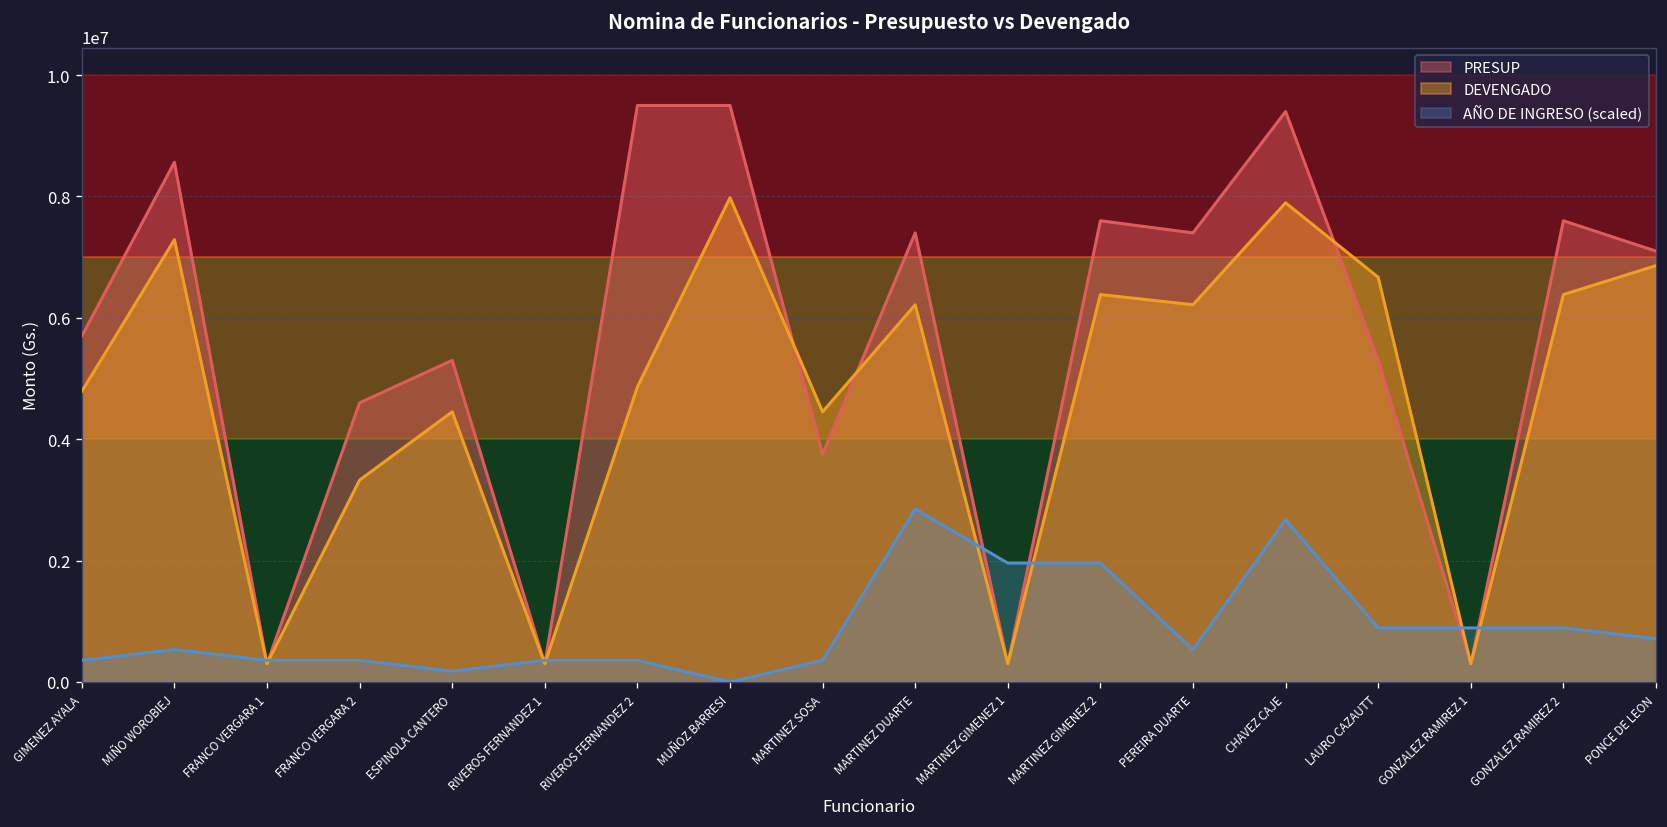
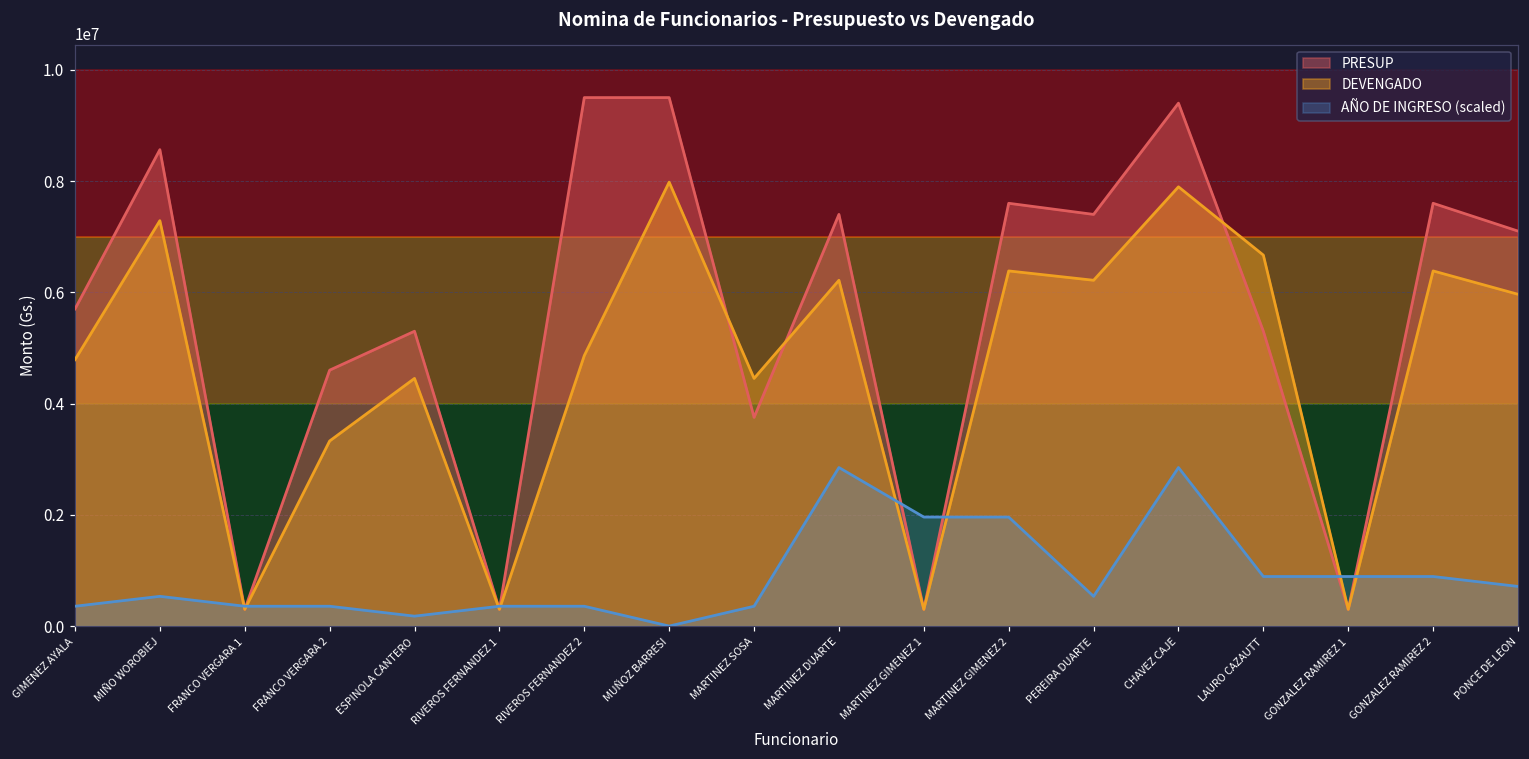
  {
    "PRESUP": {
      "GIMENEZ AYALA": 5700000,
      "MIÑO WOROBIEJ": 8600000,
      "FRANCO VERGARA 2": 4600000,
      "ESPINOLA CANTERO": 5300000,
      "RIVEROS FERNANDEZ 2": 9500000,
      "MUÑOZ BARRESI": 9500000,
      "MARTINEZ SOSA": 3800000,
      "MARTINEZ DUARTE": 7400000,
      "MARTINEZ GIMENEZ 2": 7600000,
      "PEREIRA DUARTE": 7400000,
      "CHAVEZ CAJE": 9400000,
      "LAURO CAZAUTT": 5300000,
      "GONZALEZ RAMIREZ 2": 7600000,
      "PONCE DE LEON": 7100000
    },
    "DEVENGADO": {
      "GIMENEZ AYALA": 4800000,
      "MIÑO WOROBIEJ": 7300000,
      "FRANCO VERGARA 2": 3300000,
      "ESPINOLA CANTERO": 4500000,
      "RIVEROS FERNANDEZ 2": 4900000,
      "MUÑOZ BARRESI": 8000000,
      "MARTINEZ SOSA": 4500000,
      "MARTINEZ DUARTE": 6200000,
      "MARTINEZ GIMENEZ 2": 6400000,
      "PEREIRA DUARTE": 6200000,
      "CHAVEZ CAJE": 7900000,
      "LAURO CAZAUTT": 6700000,
      "GONZALEZ RAMIREZ 2": 6400000,
-     "PONCE DE LEON": 6900000
+     "PONCE DE LEON": 6000000
    },
    "AÑO DE INGRESO (scaled)": {
      "GIMENEZ AYALA": 400000,
      "MIÑO WOROBIEJ": 500000,
      "FRANCO VERGARA 1": 400000,
      "FRANCO VERGARA 2": 400000,
      "ESPINOLA CANTERO": 200000,
      "RIVEROS FERNANDEZ 1": 400000,
      "RIVEROS FERNANDEZ 2": 400000,
      "MUÑOZ BARRESI": 0,
      "MARTINEZ SOSA": 400000,
      "MARTINEZ DUARTE": 2900000,
      "MARTINEZ GIMENEZ 1": 2000000,
      "MARTINEZ GIMENEZ 2": 2000000,
      "PEREIRA DUARTE": 500000,
-     "CHAVEZ CAJE": 2700000,
+     "CHAVEZ CAJE": 2900000,
      "LAURO CAZAUTT": 900000,
      "GONZALEZ RAMIREZ 1": 900000,
      "GONZALEZ RAMIREZ 2": 900000,
      "PONCE DE LEON": 700000
    }
  }
